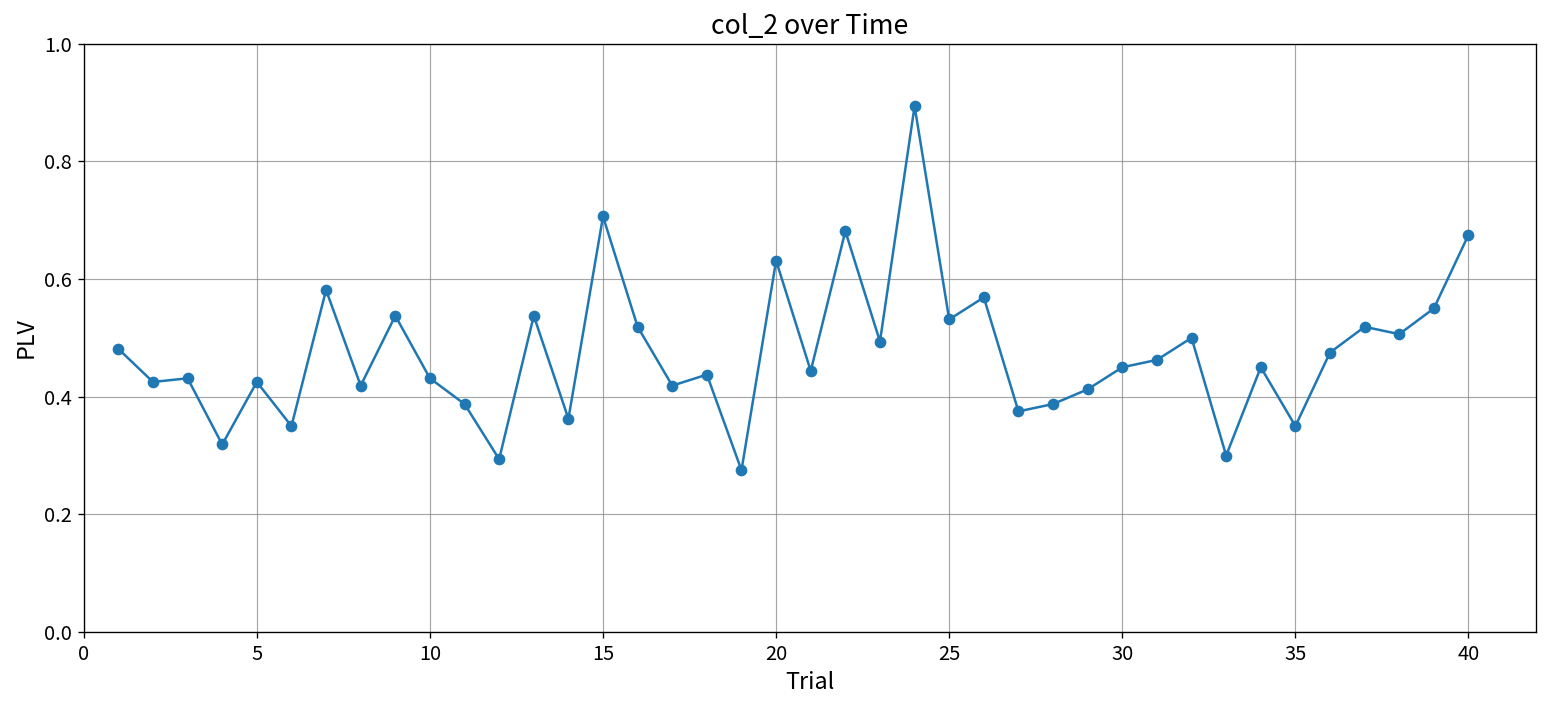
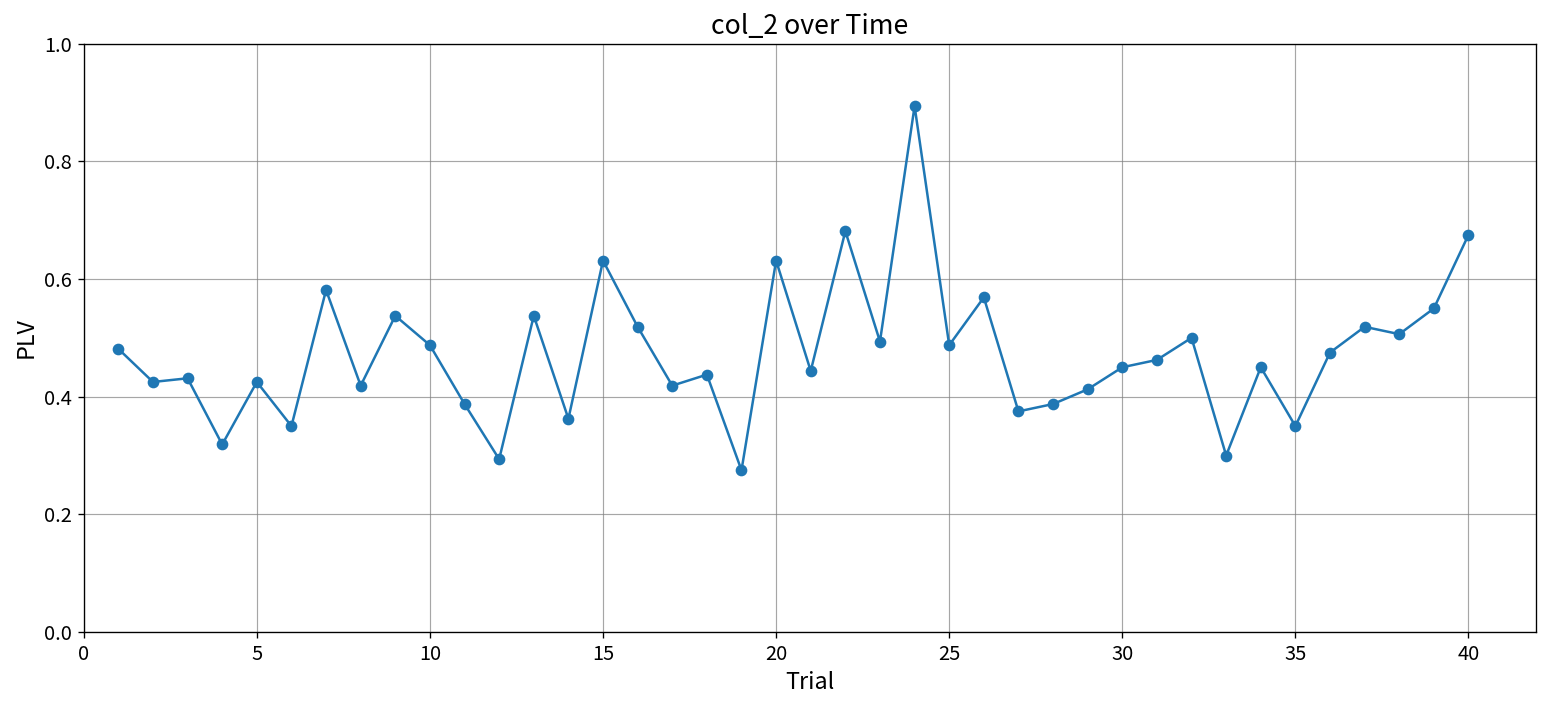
  {
    "5": 0.43,
-   "10": 0.43,
-   "15": 0.71,
+   "10": 0.49,
+   "15": 0.63,
    "20": 0.63,
-   "25": 0.53,
+   "25": 0.49,
    "30": 0.45,
    "35": 0.35,
    "40": 0.68
  }
